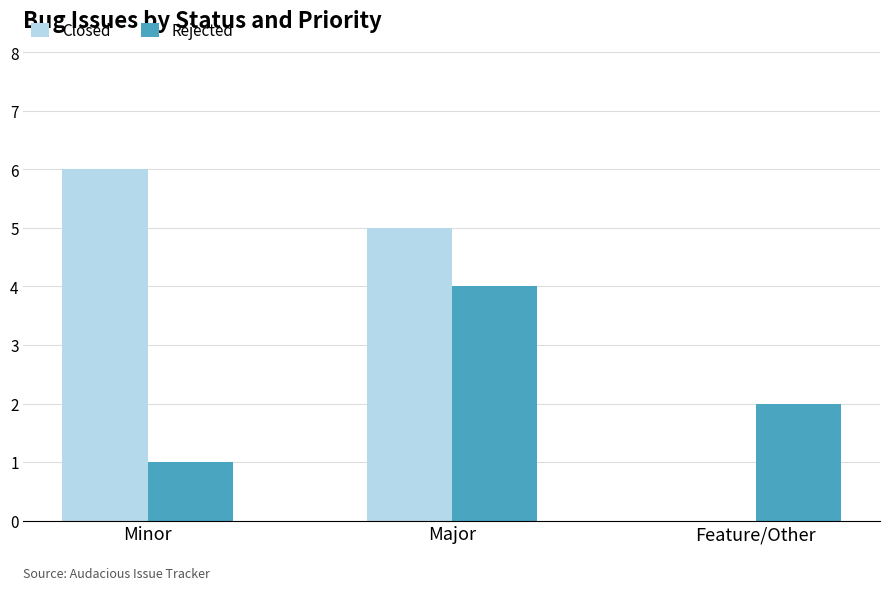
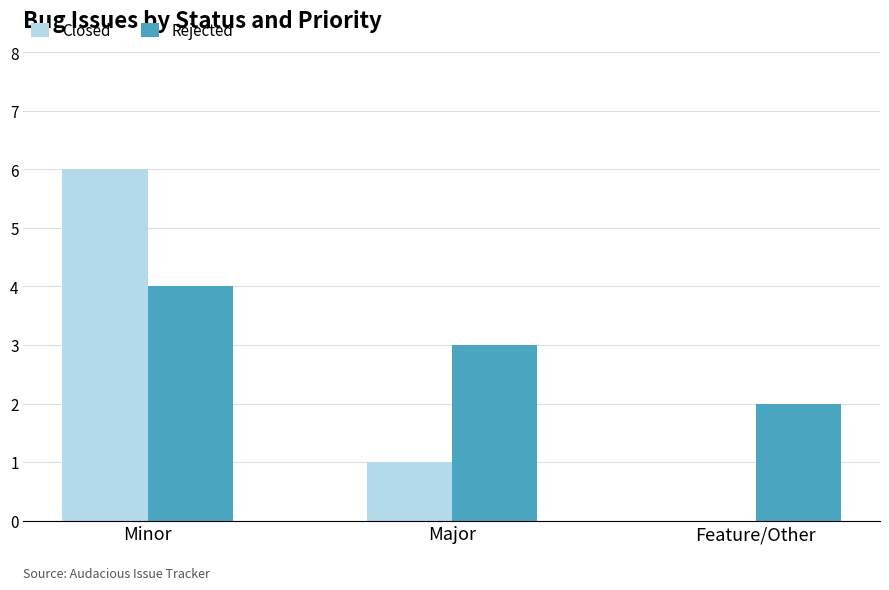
  {
    "Closed": {
      "Minor": 6,
-     "Major": 5,
+     "Major": 1,
      "Feature/Other": 0
    },
    "Rejected": {
-     "Minor": 1,
-     "Major": 4,
+     "Minor": 4,
+     "Major": 3,
      "Feature/Other": 2
    }
  }
